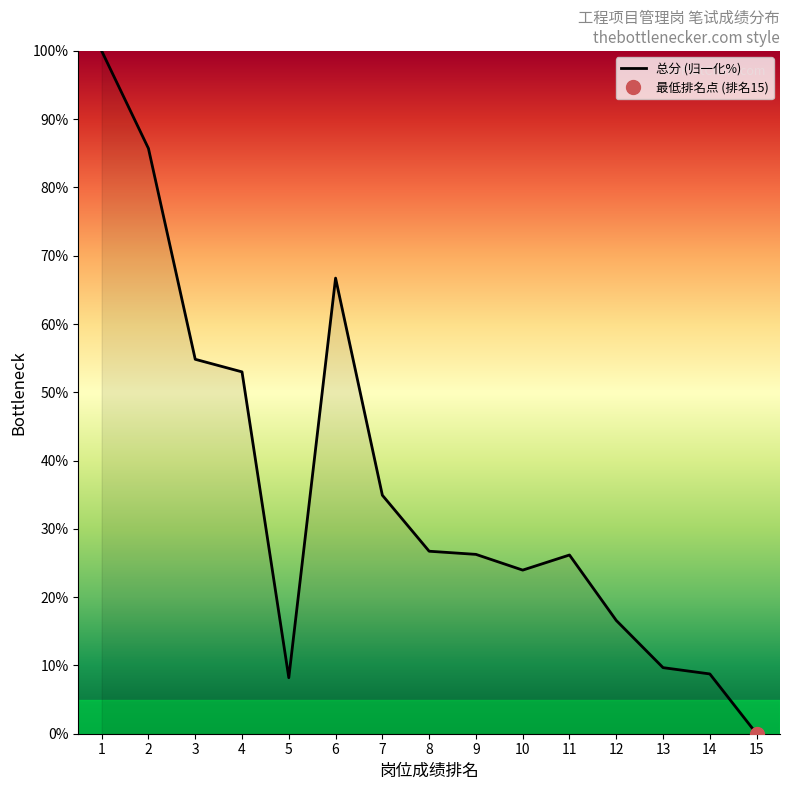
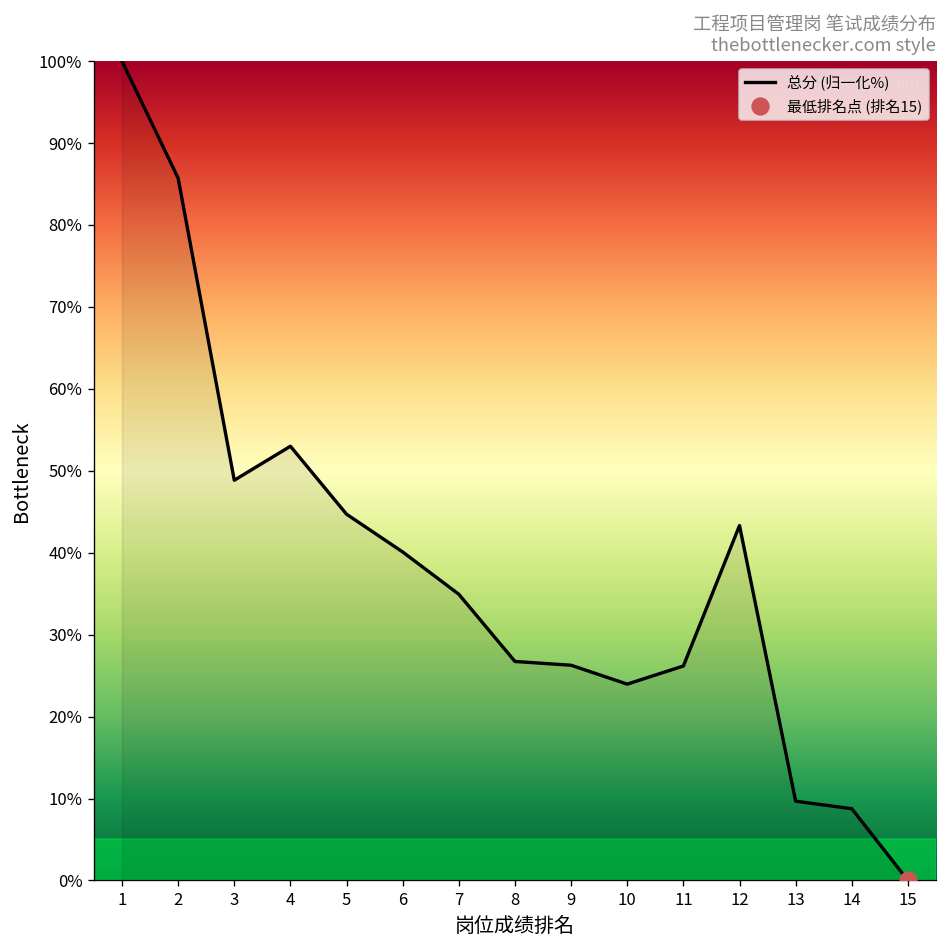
  {
    "总分 (归一化%)": {
      "1": "100%",
      "2": "86%",
-     "3": "55%",
+     "3": "49%",
      "4": "53%",
-     "5": "8%",
-     "6": "67%",
+     "5": "45%",
+     "6": "40%",
      "7": "35%",
      "8": "27%",
      "9": "26%",
      "10": "24%",
      "11": "26%",
-     "12": "17%",
+     "12": "43%",
      "13": "10%",
      "14": "9%"
    }
  }
